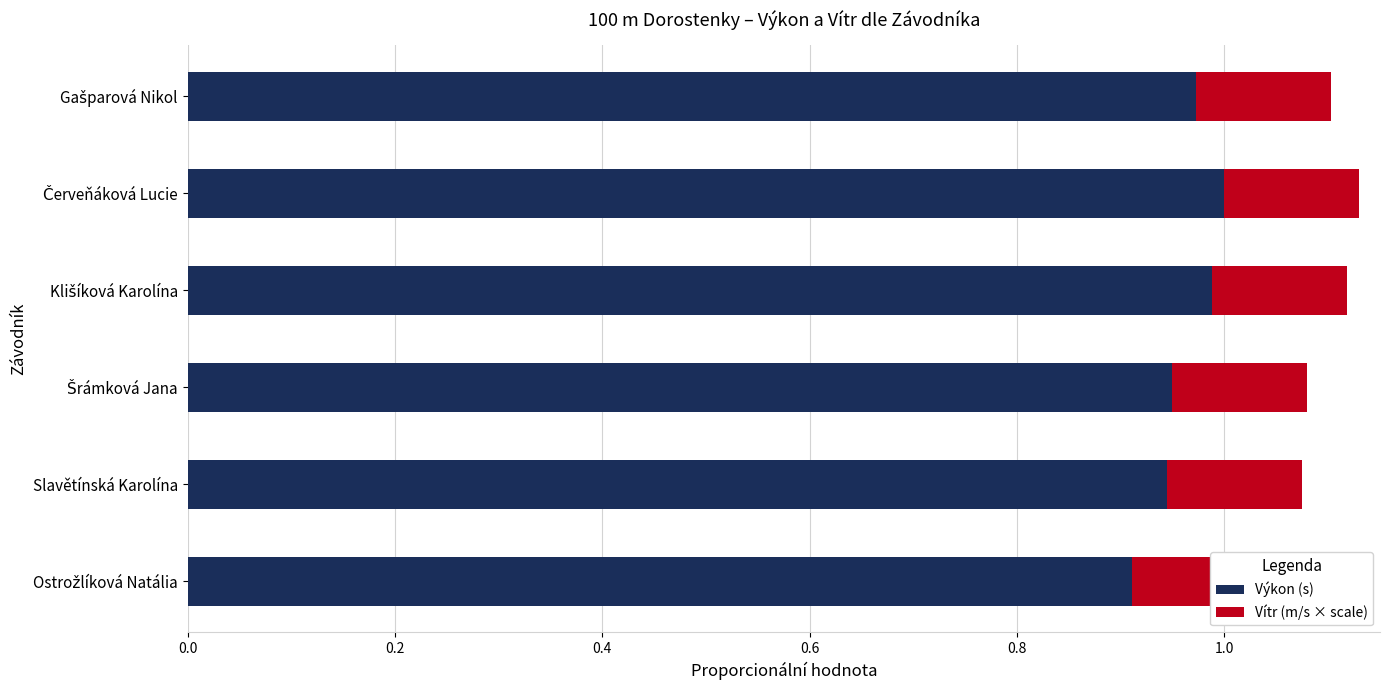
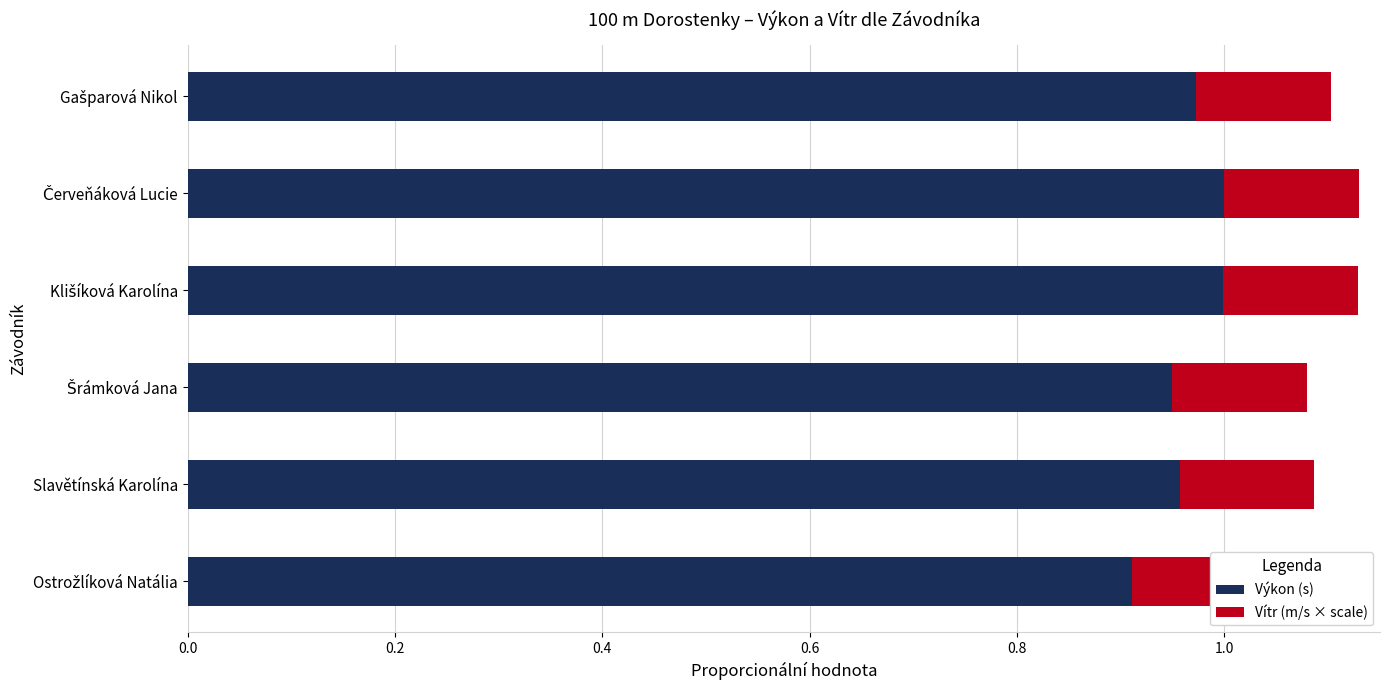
  {
    "Výkon (s)": {
      "Gašparová Nikol": 0.973,
      "Červeňáková Lucie": 1.000,
-     "Klišíková Karolína": 0.988,
+     "Klišíková Karolína": 0.999,
      "Šrámková Jana": 0.949,
-     "Slavětínská Karolína": 0.944,
+     "Slavětínská Karolína": 0.957,
      "Ostrožlíková Natália": 0.911
    },
    "Vítr (m/s × scale)": {
      "Gašparová Nikol": 0.130,
      "Červeňáková Lucie": 0.130,
      "Klišíková Karolína": 0.130,
      "Šrámková Jana": 0.130,
      "Slavětínská Karolína": 0.130
    }
  }
